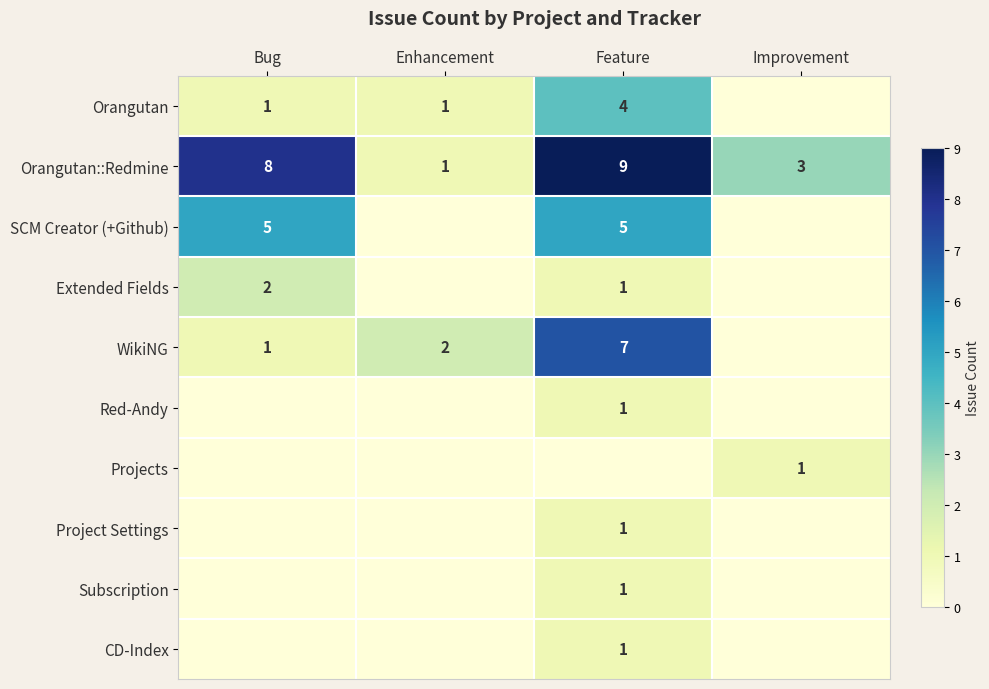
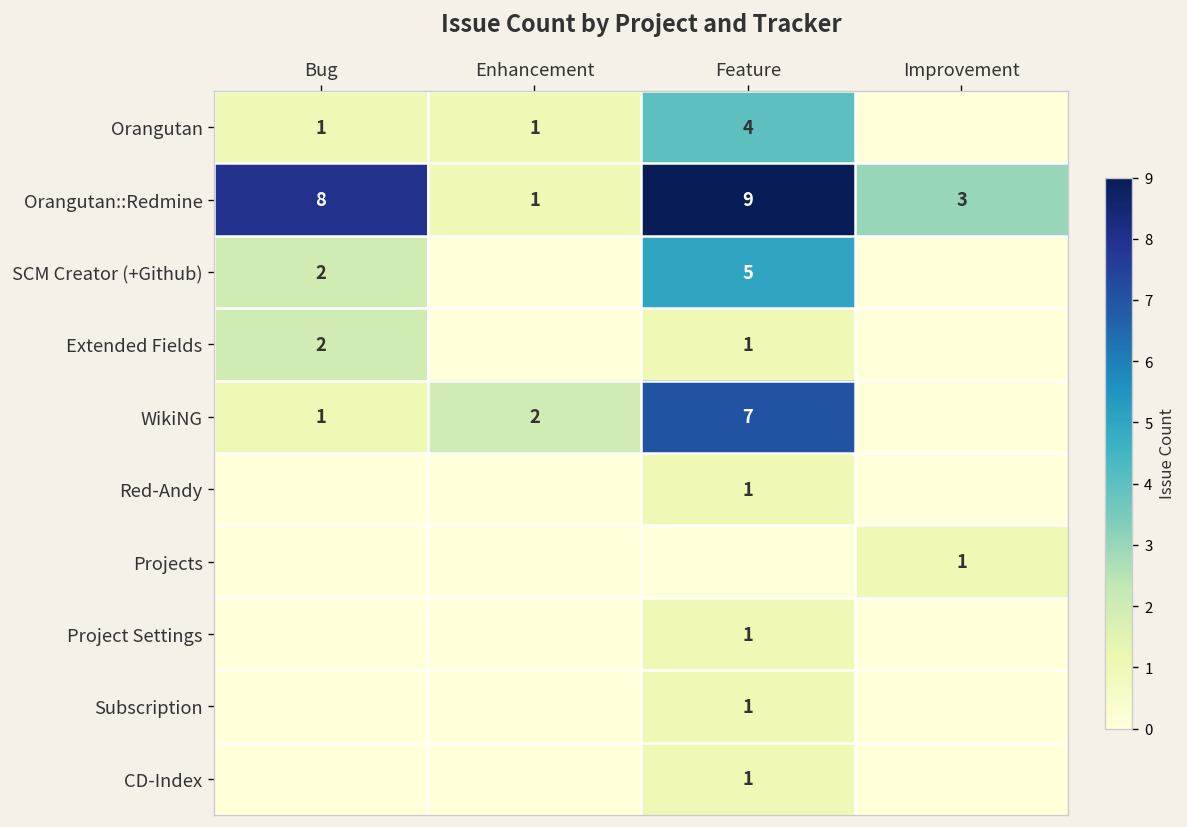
  {
    "Orangutan": {
      "Bug": 1,
      "Enhancement": 1,
      "Feature": 4
    },
    "Orangutan::Redmine": {
      "Bug": 8,
      "Enhancement": 1,
      "Feature": 9,
      "Improvement": 3
    },
    "SCM Creator (+Github)": {
-     "Bug": 5,
+     "Bug": 2,
      "Feature": 5
    },
    "Extended Fields": {
      "Bug": 2,
      "Feature": 1
    },
    "WikiNG": {
      "Bug": 1,
      "Enhancement": 2,
      "Feature": 7
    },
    "Red-Andy": {
      "Feature": 1
    },
    "Projects": {
      "Improvement": 1
    },
    "Project Settings": {
      "Feature": 1
    },
    "Subscription": {
      "Feature": 1
    },
    "CD-Index": {
      "Feature": 1
    }
  }
